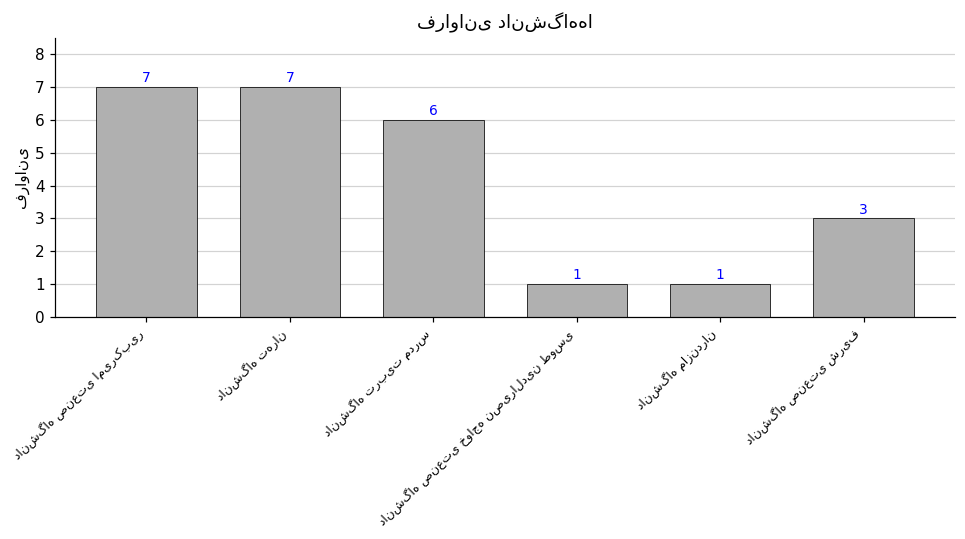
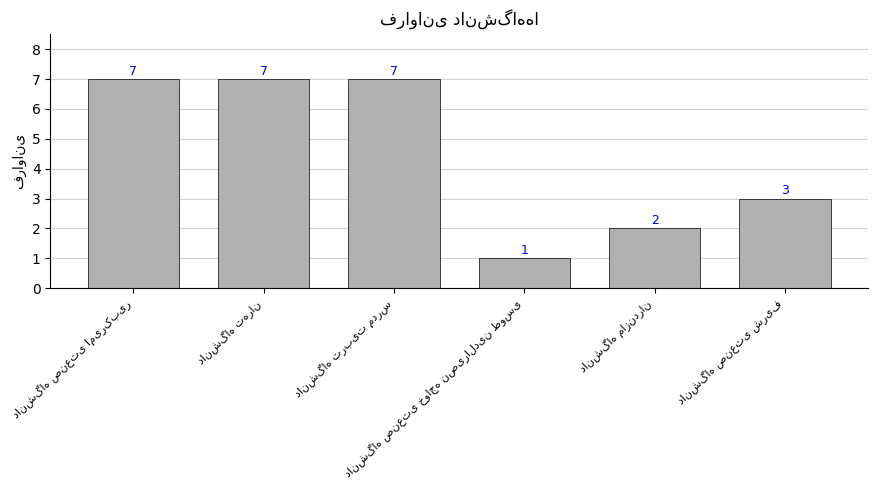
  {
    "دانشگاه صنعتی امیرکبیر": 7,
    "دانشگاه تهران": 7,
-   "دانشگاه تربیت مدرس": 6,
+   "دانشگاه تربیت مدرس": 7,
    "دانشگاه صنعتی خواجه نصیرالدین طوسی": 1,
-   "دانشگاه مازندران": 1,
+   "دانشگاه مازندران": 2,
    "دانشگاه صنعتی شریف": 3
  }
